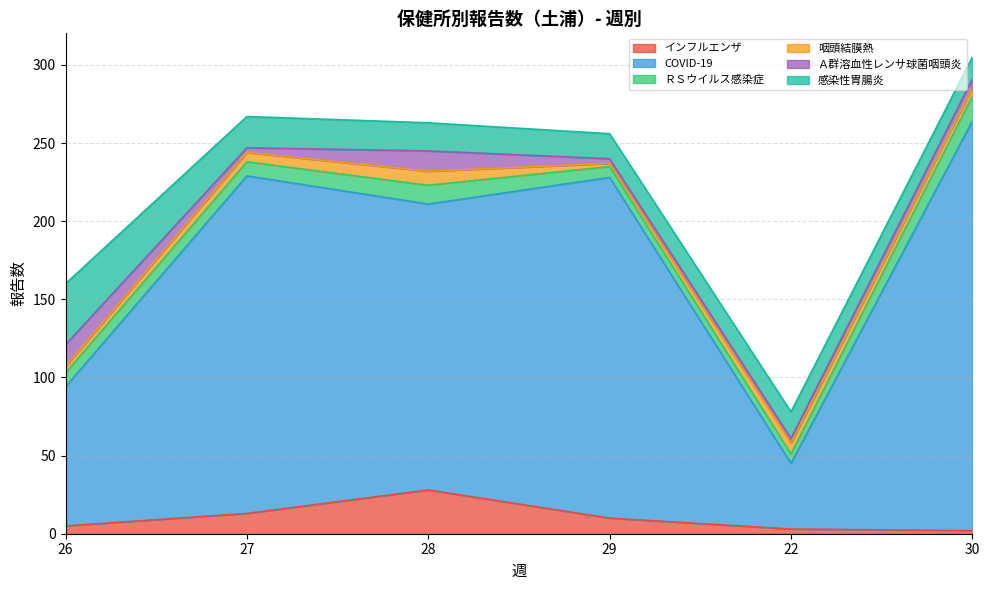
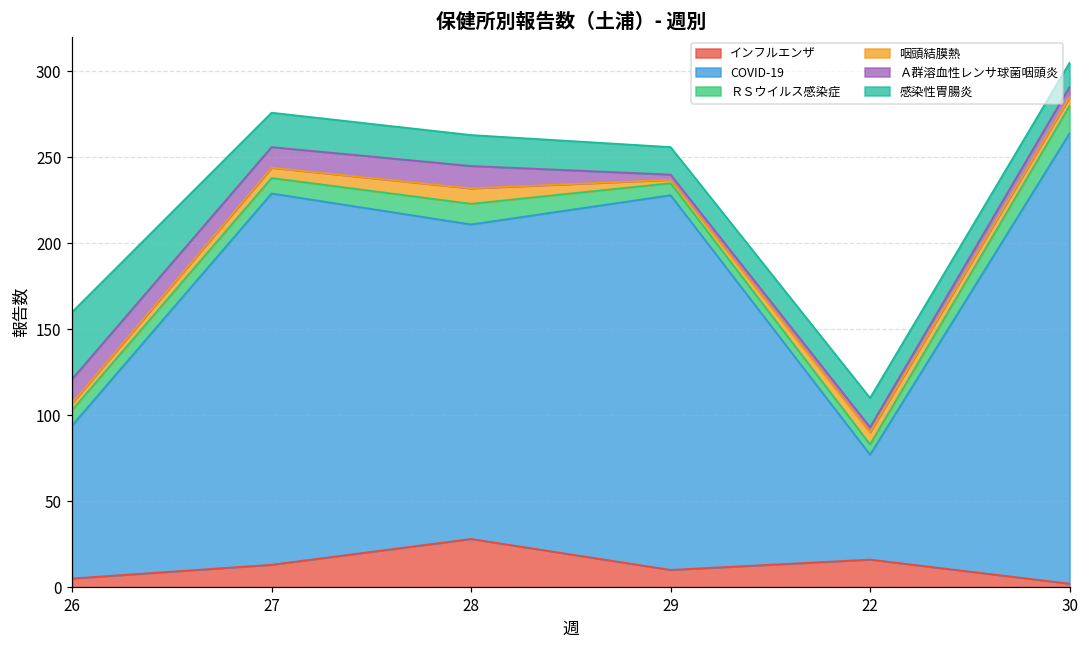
  {
    "インフルエンザ": {
      "26": 5,
      "27": 13,
      "28": 28,
      "29": 10,
-     "22": 3,
+     "22": 16,
      "30": 2
    },
    "COVID-19": {
      "26": 89,
      "27": 216,
      "28": 183,
      "29": 218,
-     "22": 42,
+     "22": 61,
      "30": 262
    },
    "咽頭結膜熱": {
      "26": 4,
      "27": 6,
      "28": 9,
      "29": 2,
      "22": 7,
      "30": 5
    },
    "Ａ群溶血性レンサ球菌咽頭炎": {
      "26": 14,
-     "27": 3,
+     "27": 12,
      "28": 13,
      "29": 3,
      "22": 3,
      "30": 6
    }
  }
